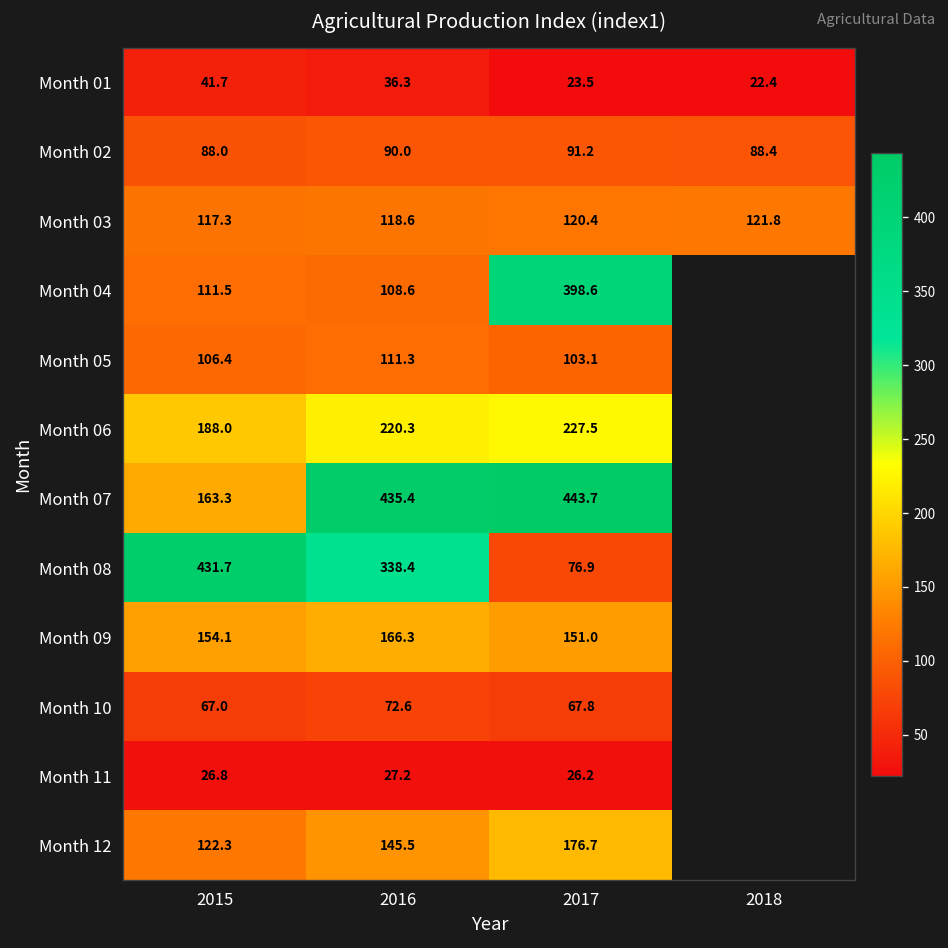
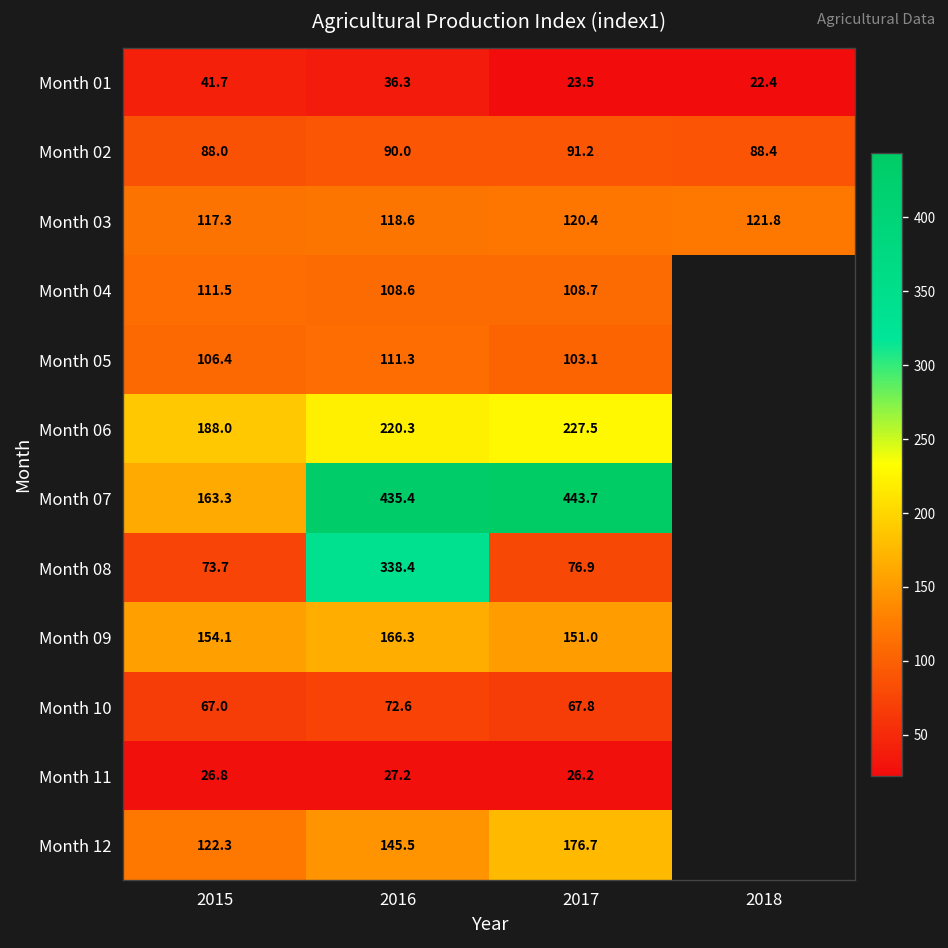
  {
    "Month 01": {
      "2015": 41.7,
      "2016": 36.3,
      "2017": 23.5,
      "2018": 22.4
    },
    "Month 02": {
      "2015": 88.0,
      "2016": 90.0,
      "2017": 91.2,
      "2018": 88.4
    },
    "Month 03": {
      "2015": 117.3,
      "2016": 118.6,
      "2017": 120.4,
      "2018": 121.8
    },
    "Month 04": {
      "2015": 111.5,
      "2016": 108.6,
-     "2017": 398.6
+     "2017": 108.7
    },
    "Month 05": {
      "2015": 106.4,
      "2016": 111.3,
      "2017": 103.1
    },
    "Month 06": {
      "2015": 188.0,
      "2016": 220.3,
      "2017": 227.5
    },
    "Month 07": {
      "2015": 163.3,
      "2016": 435.4,
      "2017": 443.7
    },
    "Month 08": {
-     "2015": 431.7,
+     "2015": 73.7,
      "2016": 338.4,
      "2017": 76.9
    },
    "Month 09": {
      "2015": 154.1,
      "2016": 166.3,
      "2017": 151.0
    },
    "Month 10": {
      "2015": 67.0,
      "2016": 72.6,
      "2017": 67.8
    },
    "Month 11": {
      "2015": 26.8,
      "2016": 27.2,
      "2017": 26.2
    },
    "Month 12": {
      "2015": 122.3,
      "2016": 145.5,
      "2017": 176.7
    }
  }
